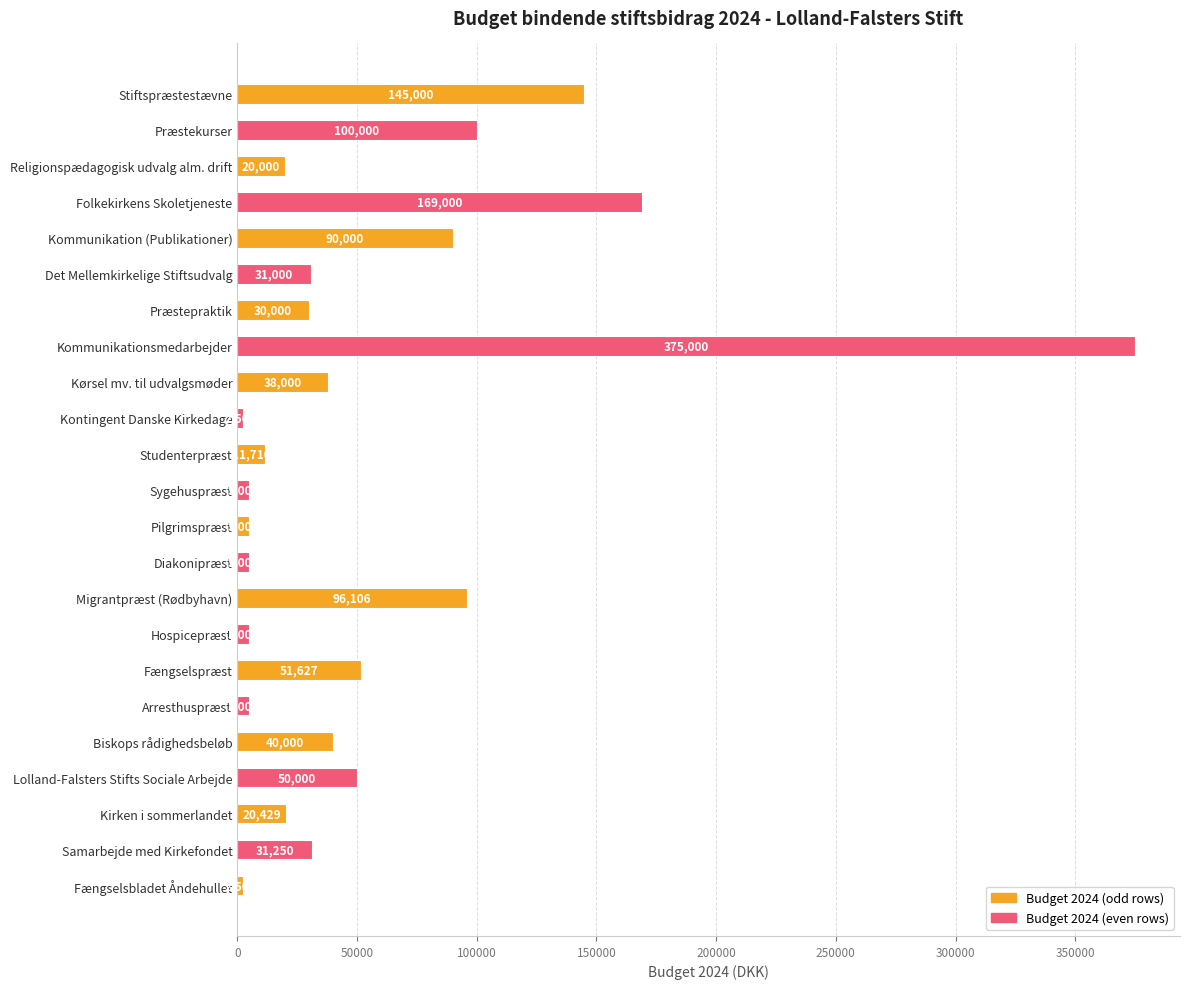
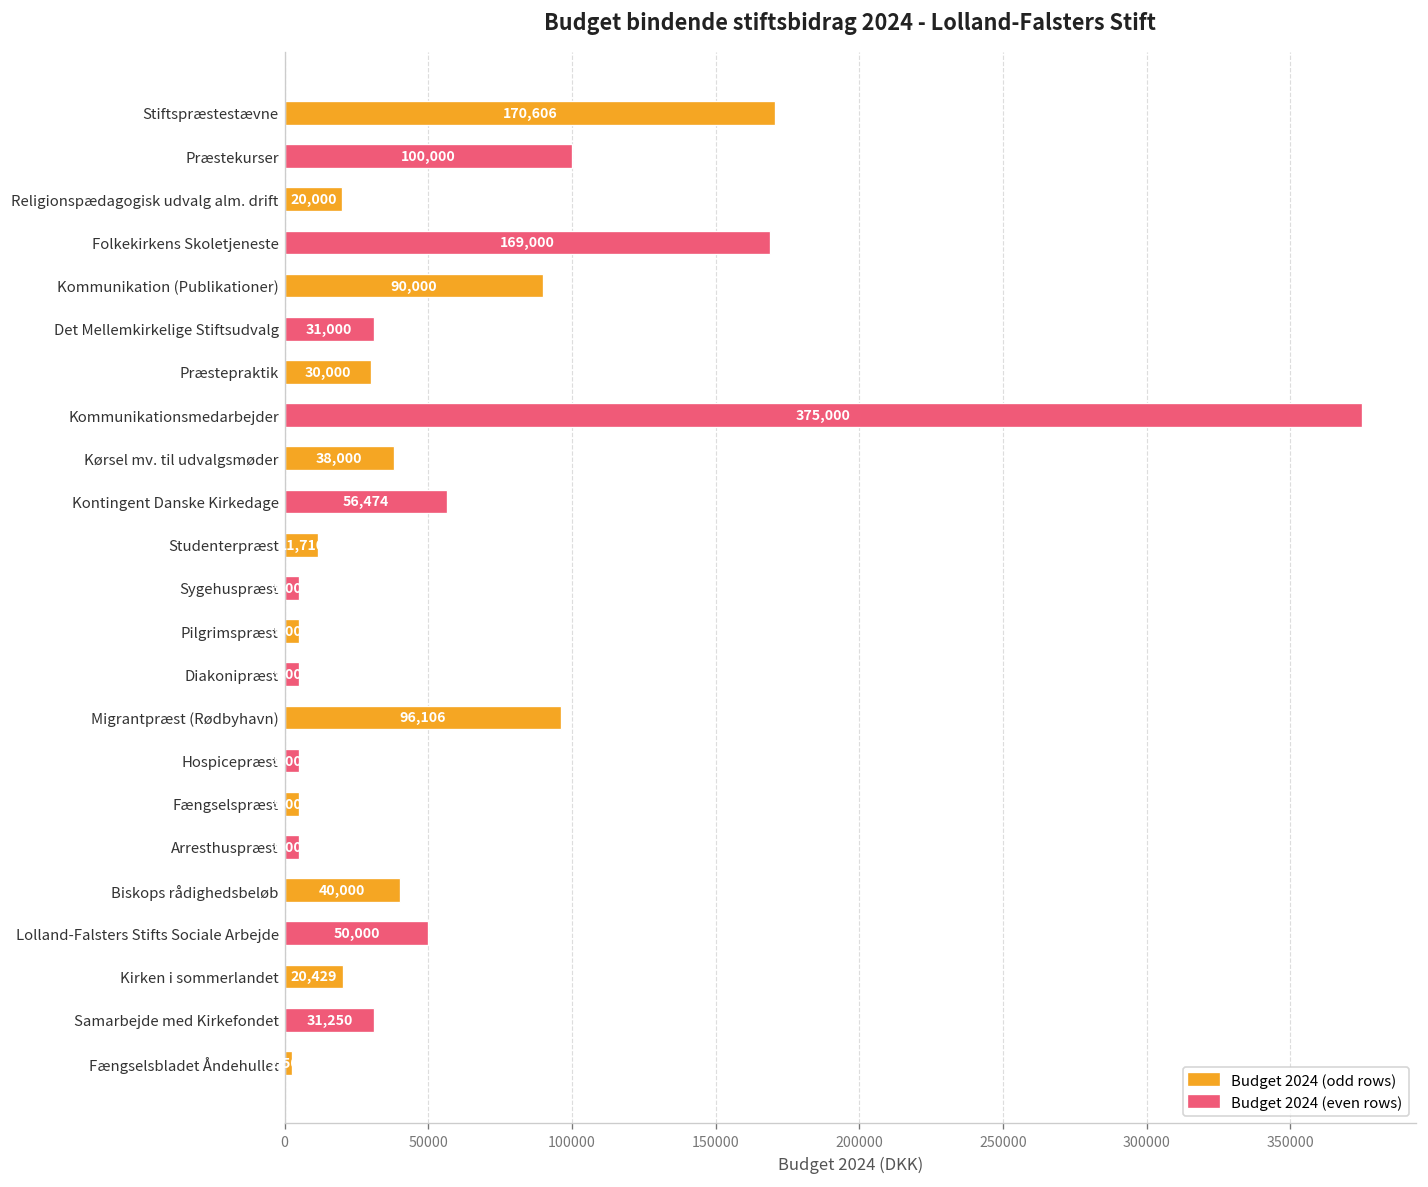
  {
-   "Stiftspræstestævne": "145,000",
+   "Stiftspræstestævne": "170,606",
    "Præstekurser": "100,000",
    "Religionspædagogisk udvalg alm. drift": "20,000",
    "Folkekirkens Skoletjeneste": "169,000",
    "Kommunikation (Publikationer)": "90,000",
    "Det Mellemkirkelige Stiftsudvalg": "31,000",
    "Præstepraktik": "30,000",
    "Kommunikationsmedarbejder": "375,000",
    "Kørsel mv. til udvalgsmøder": "38,000",
-   "Kontingent Danske Kirkedage": "3000",
+   "Kontingent Danske Kirkedage": "56000",
    "Studenterpræst": "11,710",
    "Migrantpræst (Rødbyhavn)": "96,106",
-   "Fængselspræst": "52000",
+   "Fængselspræst": "5000",
    "Biskops rådighedsbeløb": "40,000",
    "Lolland-Falsters Stifts Sociale Arbejde": "50,000",
    "Kirken i sommerlandet": "20,429",
    "Samarbejde med Kirkefondet": "31,250"
  }
